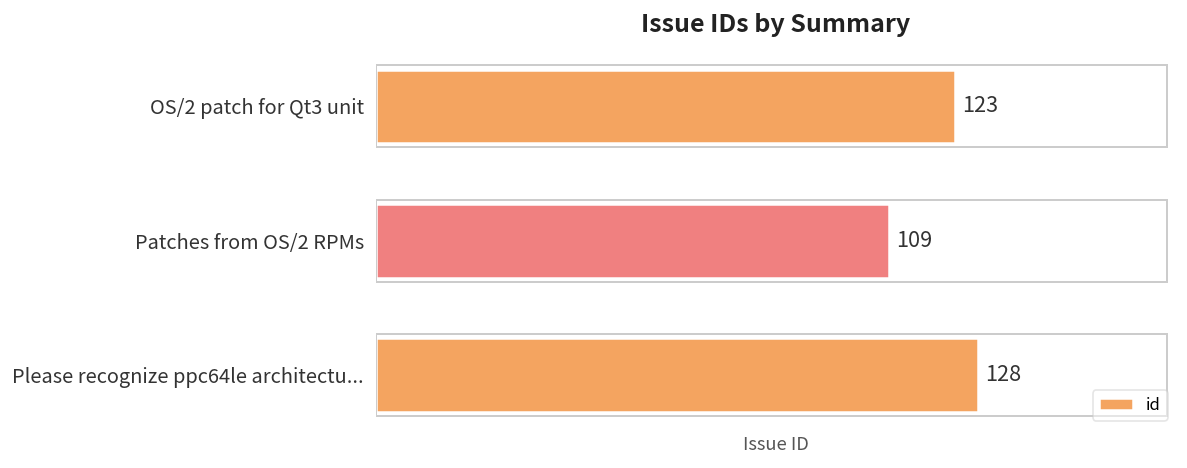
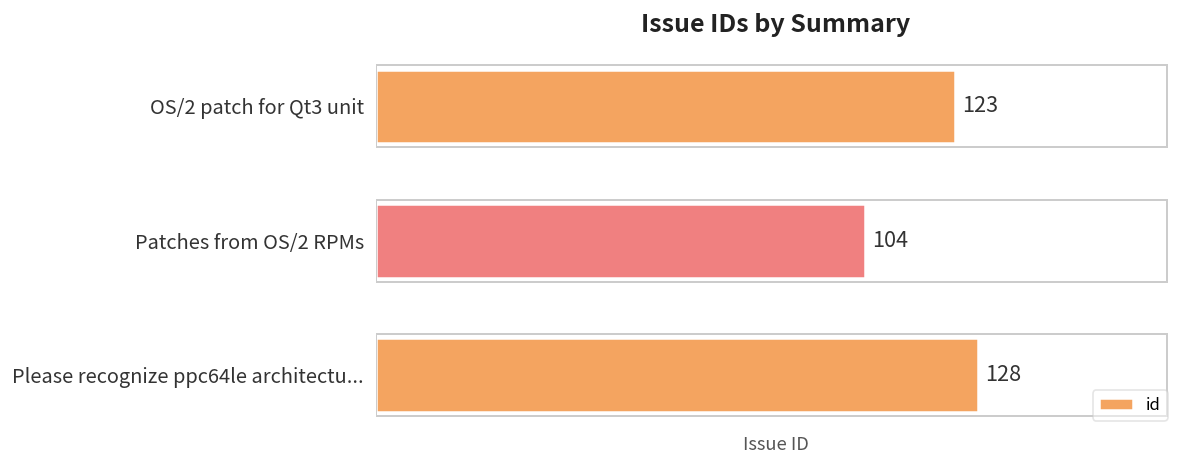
  {
    "OS/2 patch for Qt3 unit": 123,
-   "Patches from OS/2 RPMs": 109,
+   "Patches from OS/2 RPMs": 104,
    "Please recognize ppc64le architectu...": 128
  }
